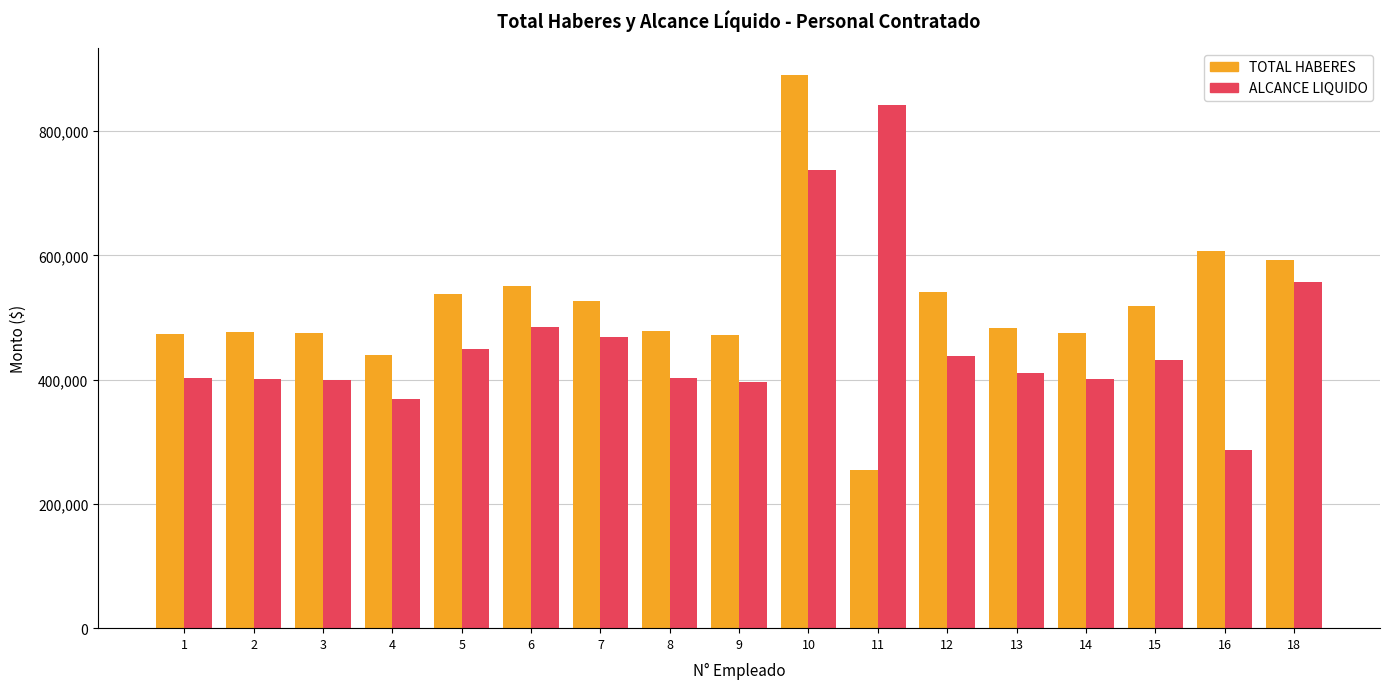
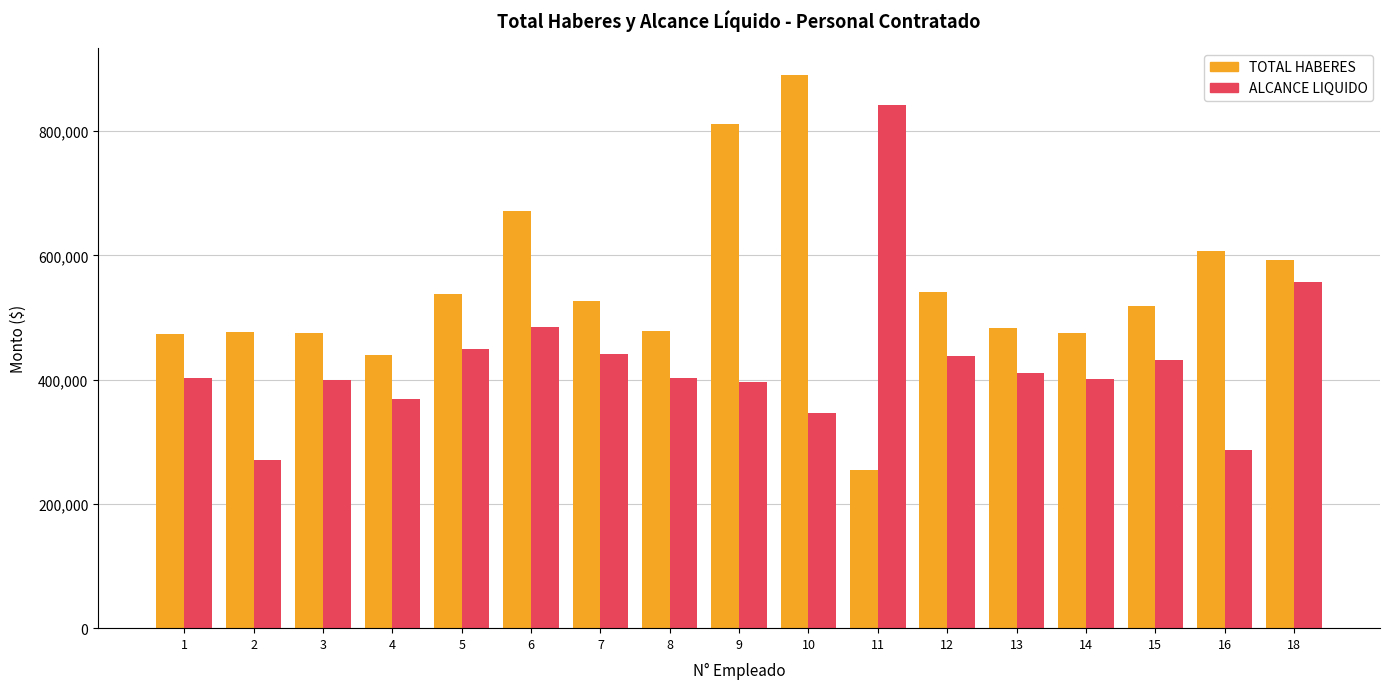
  {
    "TOTAL HABERES": {
      "1": "470,000",
      "2": "480,000",
      "3": "480,000",
      "4": "440,000",
      "5": "540,000",
-     "6": "550,000",
+     "6": "670,000",
      "7": "530,000",
      "8": "480,000",
-     "9": "470,000",
+     "9": "810,000",
      "10": "890,000",
      "11": "250,000",
      "12": "540,000",
      "13": "480,000",
      "14": "470,000",
      "15": "520,000",
      "16": "610,000",
      "18": "590,000"
    },
    "ALCANCE LIQUIDO": {
      "1": "400,000",
-     "2": "400,000",
+     "2": "270,000",
      "3": "400,000",
      "4": "370,000",
      "5": "450,000",
      "6": "490,000",
-     "7": "470,000",
+     "7": "440,000",
      "8": "400,000",
      "9": "400,000",
-     "10": "740,000",
+     "10": "350,000",
      "11": "840,000",
      "12": "440,000",
      "13": "410,000",
      "14": "400,000",
      "15": "430,000",
      "16": "290,000",
      "18": "560,000"
    }
  }
